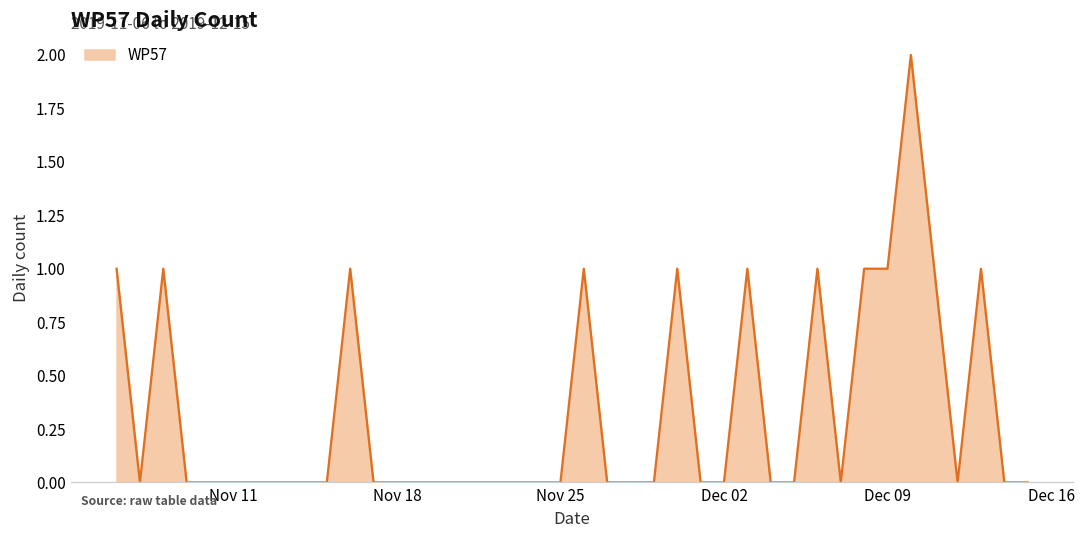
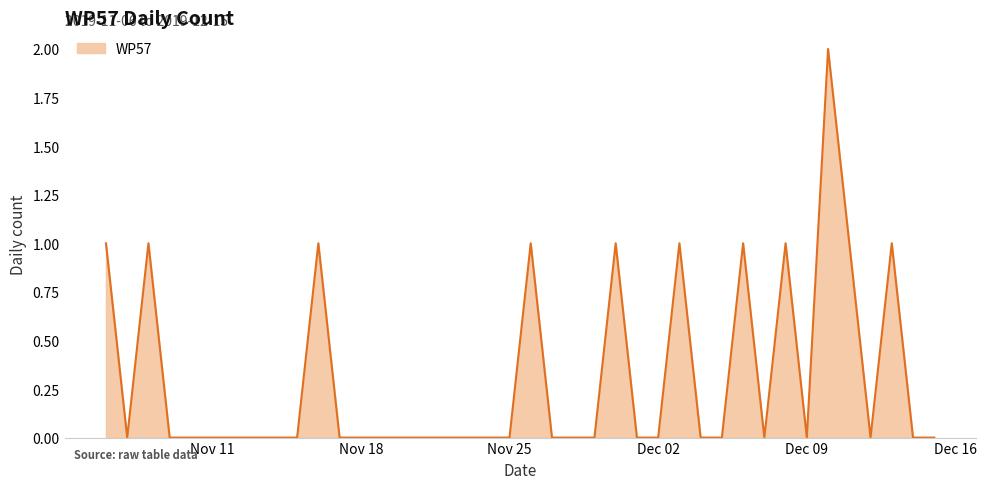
  {
    "Nov 11": 0,
    "Nov 18": 0,
    "Nov 25": 0,
    "Dec 02": 0,
-   "Dec 09": 1
+   "Dec 09": 0
  }
